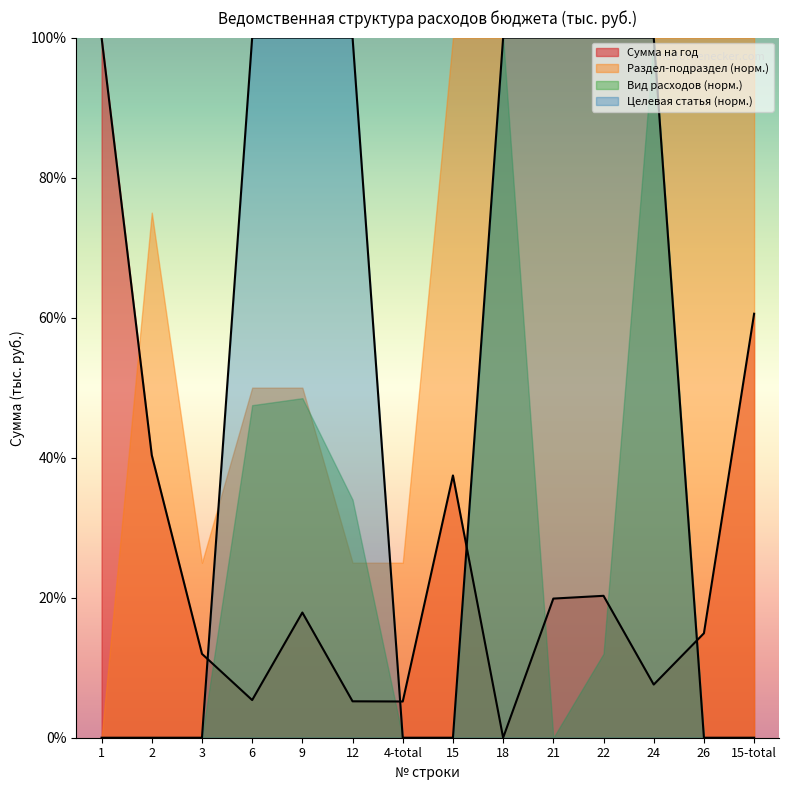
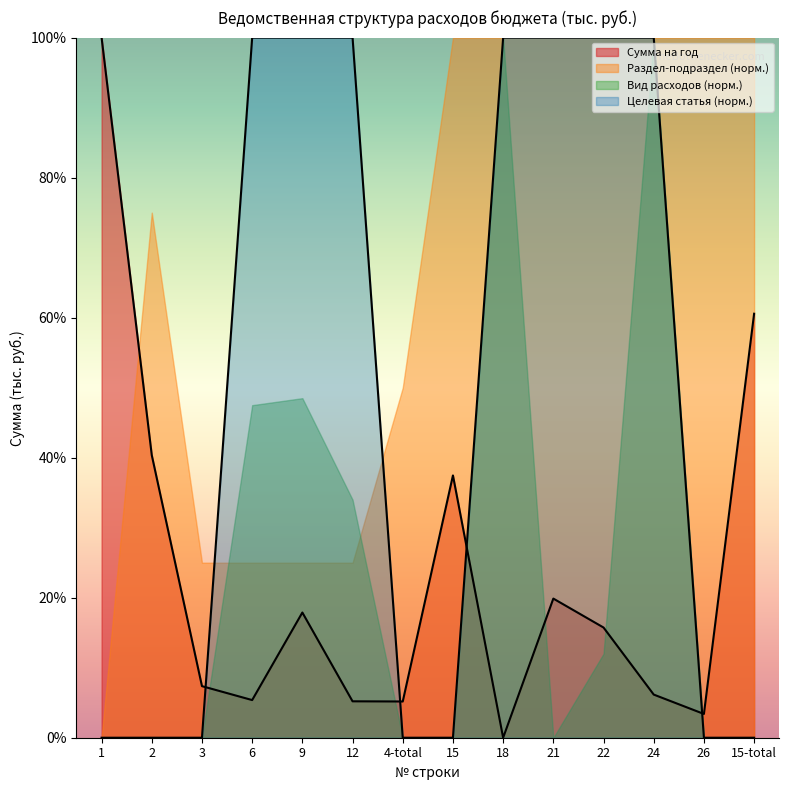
  {
    "Сумма на год": {
      "1": "100%",
      "2": "40%",
-     "3": "12%",
+     "3": "7%",
      "6": "5%",
      "9": "18%",
      "12": "5%",
      "4-total": "5%",
      "15": "37%",
      "18": "0%",
      "21": "20%",
-     "22": "20%",
-     "24": "8%",
-     "26": "15%",
+     "22": "16%",
+     "24": "6%",
+     "26": "3%",
      "15-total": "61%"
    },
    "Раздел-подраздел (норм.)": {
      "2": "75%",
      "3": "25%",
-     "6": "50%",
-     "9": "50%",
+     "6": "25%",
+     "9": "25%",
      "12": "25%",
-     "4-total": "25%",
+     "4-total": "50%",
      "15": "100%",
      "26": "100%",
      "15-total": "100%"
    },
    "Вид расходов (норм.)": {
      "6": "48%",
      "9": "49%",
      "12": "34%",
      "21": "0%",
      "22": "12%"
    },
    "Целевая статья (норм.)": {
      "6": "100%",
      "9": "100%",
      "12": "100%"
    }
  }
